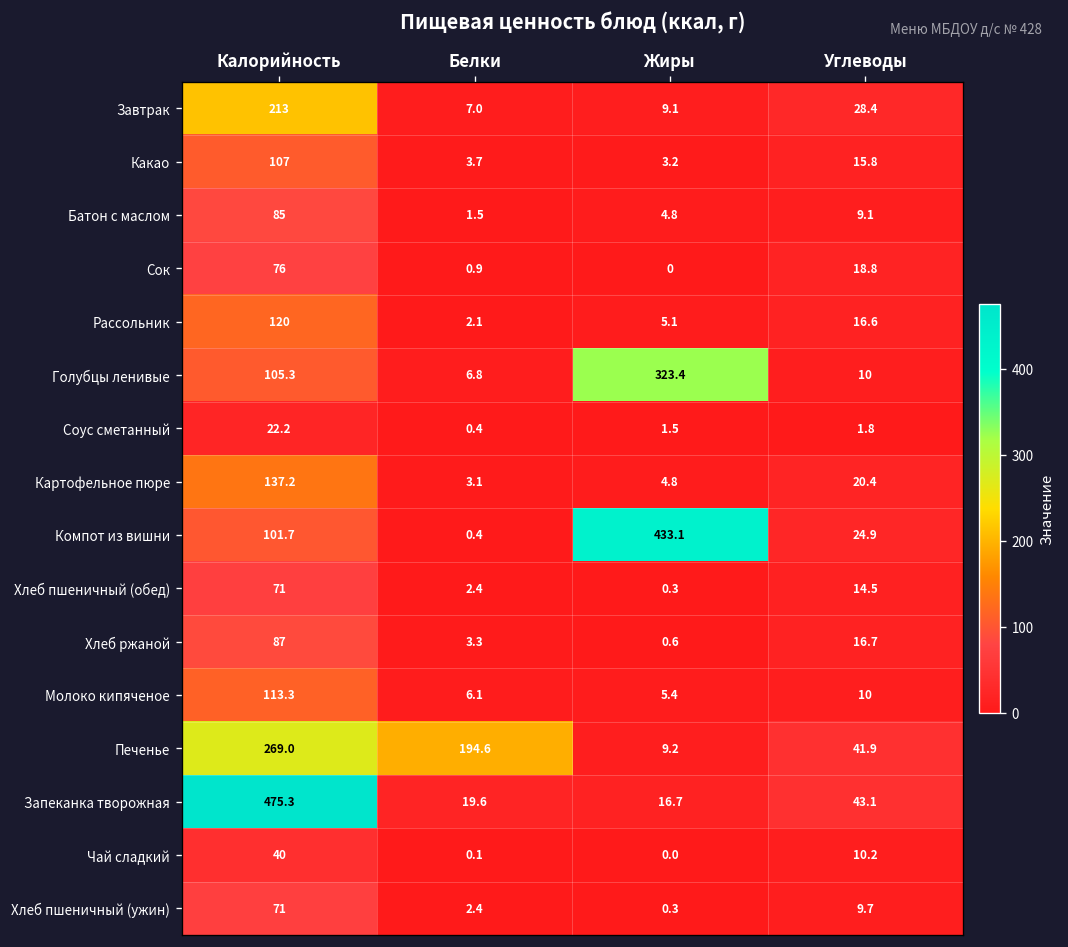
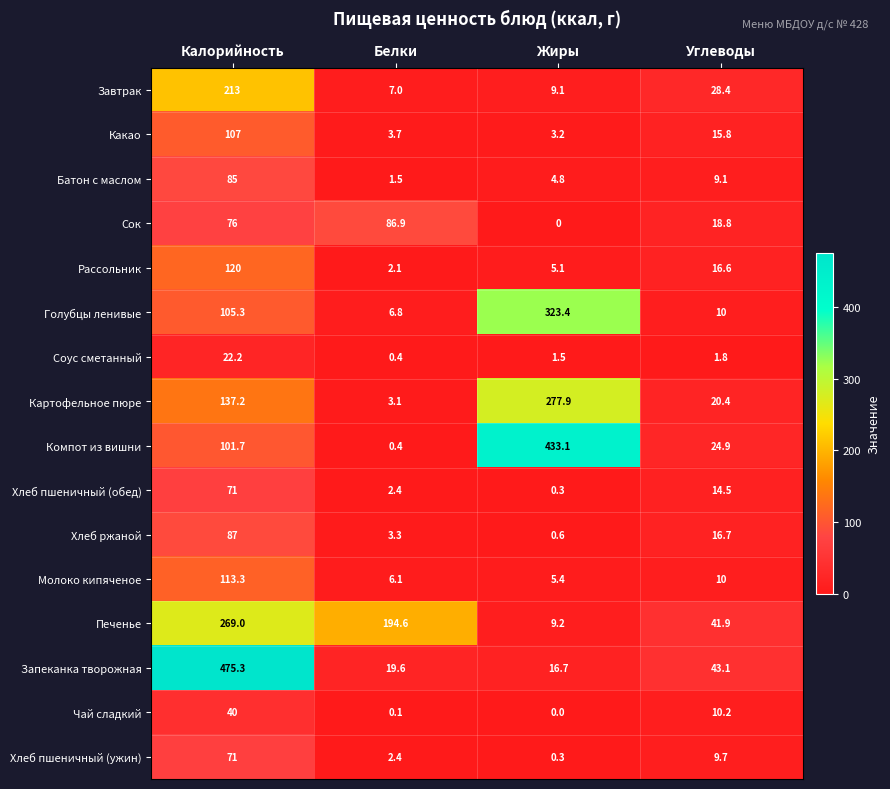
  {
    "Завтрак": {
      "Калорийность": 213,
      "Белки": 7.0,
      "Жиры": 9.1,
      "Углеводы": 28.4
    },
    "Какао": {
      "Калорийность": 107,
      "Белки": 3.7,
      "Жиры": 3.2,
      "Углеводы": 15.8
    },
    "Батон с маслом": {
      "Калорийность": 85,
      "Белки": 1.5,
      "Жиры": 4.8,
      "Углеводы": 9.1
    },
    "Сок": {
      "Калорийность": 76,
-     "Белки": 0.9,
+     "Белки": 86.9,
      "Жиры": 0,
      "Углеводы": 18.8
    },
    "Рассольник": {
      "Калорийность": 120,
      "Белки": 2.1,
      "Жиры": 5.1,
      "Углеводы": 16.6
    },
    "Голубцы ленивые": {
      "Калорийность": 105.3,
      "Белки": 6.8,
      "Жиры": 323.4,
      "Углеводы": 10
    },
    "Соус сметанный": {
      "Калорийность": 22.2,
      "Белки": 0.4,
      "Жиры": 1.5,
      "Углеводы": 1.8
    },
    "Картофельное пюре": {
      "Калорийность": 137.2,
      "Белки": 3.1,
-     "Жиры": 4.8,
+     "Жиры": 277.9,
      "Углеводы": 20.4
    },
    "Компот из вишни": {
      "Калорийность": 101.7,
      "Белки": 0.4,
      "Жиры": 433.1,
      "Углеводы": 24.9
    },
    "Хлеб пшеничный (обед)": {
      "Калорийность": 71,
      "Белки": 2.4,
      "Жиры": 0.3,
      "Углеводы": 14.5
    },
    "Хлеб ржаной": {
      "Калорийность": 87,
      "Белки": 3.3,
      "Жиры": 0.6,
      "Углеводы": 16.7
    },
    "Молоко кипяченое": {
      "Калорийность": 113.3,
      "Белки": 6.1,
      "Жиры": 5.4,
      "Углеводы": 10
    },
    "Печенье": {
      "Калорийность": 269.0,
      "Белки": 194.6,
      "Жиры": 9.2,
      "Углеводы": 41.9
    },
    "Запеканка творожная": {
      "Калорийность": 475.3,
      "Белки": 19.6,
      "Жиры": 16.7,
      "Углеводы": 43.1
    },
    "Чай сладкий": {
      "Калорийность": 40,
      "Белки": 0.1,
      "Жиры": 0.0,
      "Углеводы": 10.2
    },
    "Хлеб пшеничный (ужин)": {
      "Калорийность": 71,
      "Белки": 2.4,
      "Жиры": 0.3,
      "Углеводы": 9.7
    }
  }
